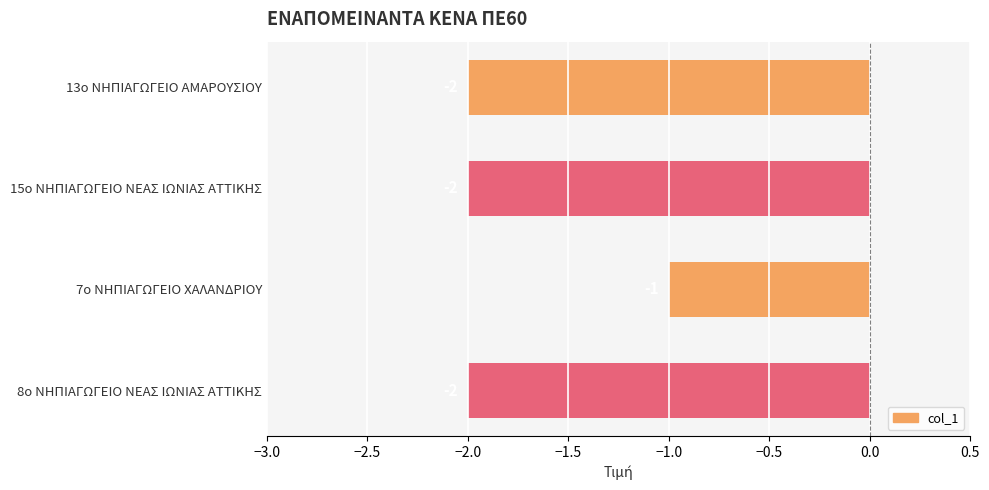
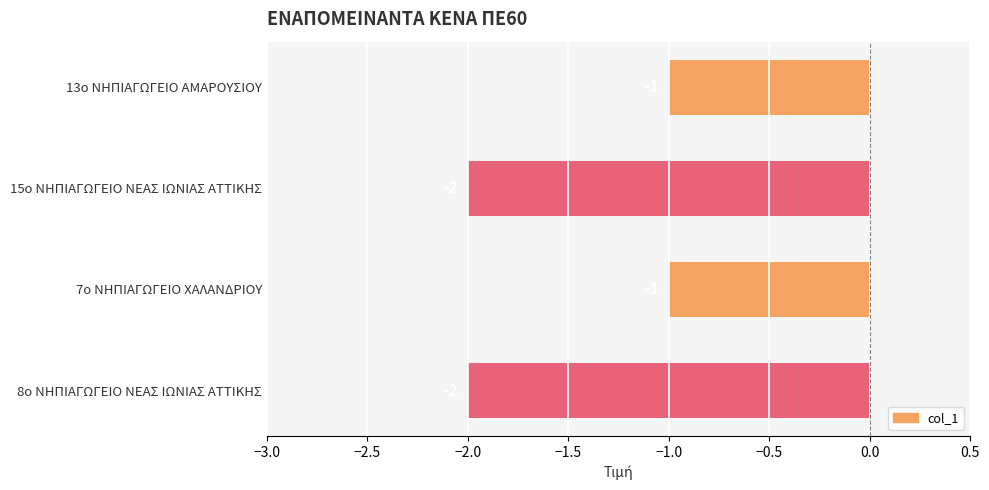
  {
-   "13ο ΝΗΠΙΑΓΩΓΕΙΟ ΑΜΑΡΟΥΣΙΟΥ": -2,
+   "13ο ΝΗΠΙΑΓΩΓΕΙΟ ΑΜΑΡΟΥΣΙΟΥ": -1,
    "15ο ΝΗΠΙΑΓΩΓΕΙΟ ΝΕΑΣ ΙΩΝΙΑΣ ΑΤΤΙΚΗΣ": -2,
    "7ο ΝΗΠΙΑΓΩΓΕΙΟ ΧΑΛΑΝΔΡΙΟΥ": -1,
    "8ο ΝΗΠΙΑΓΩΓΕΙΟ ΝΕΑΣ ΙΩΝΙΑΣ ΑΤΤΙΚΗΣ": -2
  }
